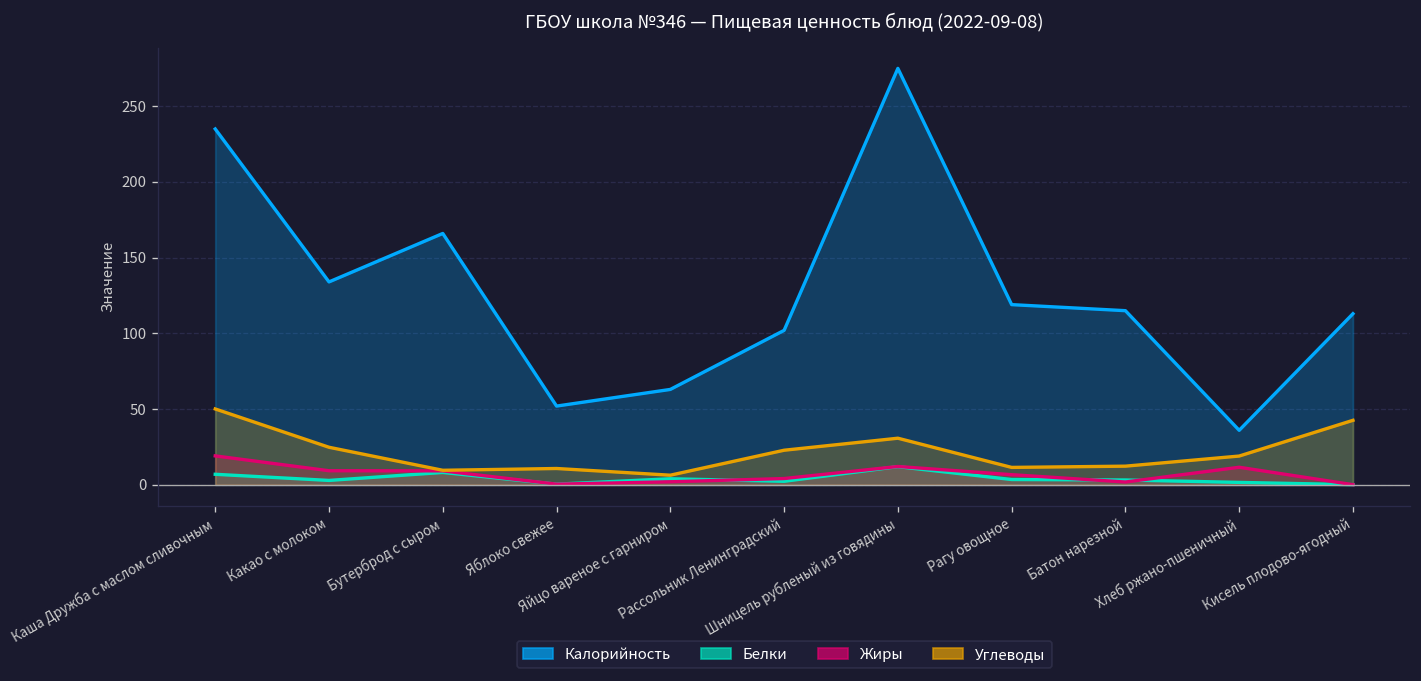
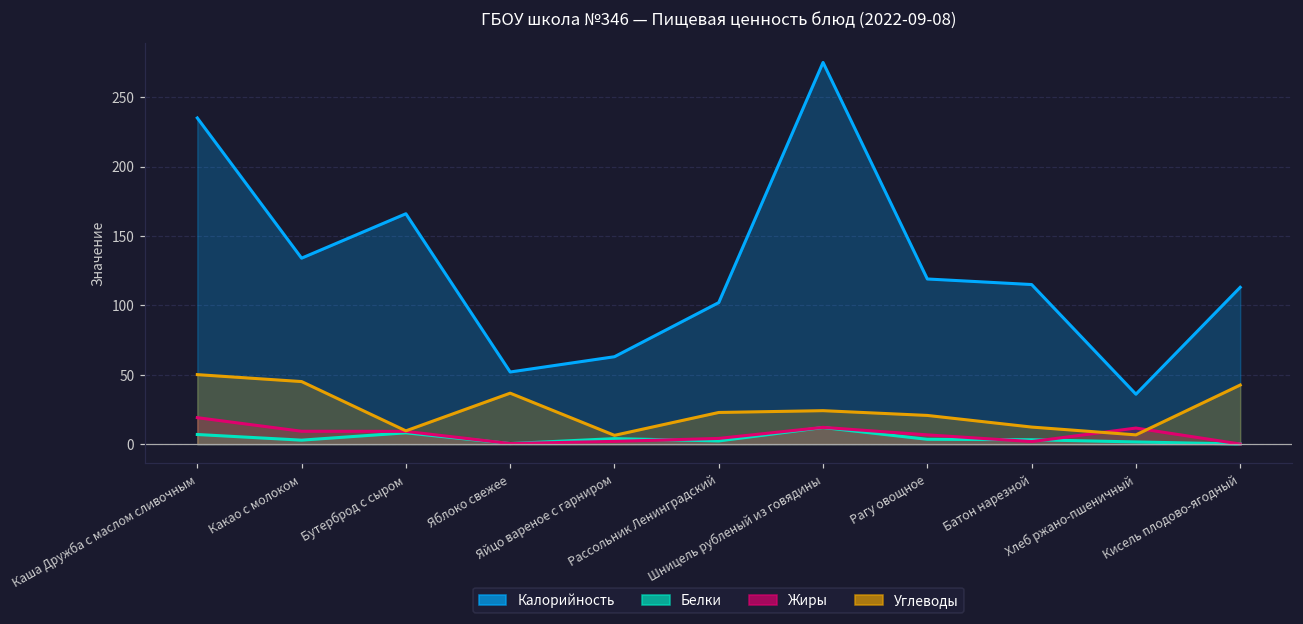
  {
    "Жиры": {
      "Каша Дружба c маслом сливочным": 19,
      "Какао с молоком": 9,
      "Рагу овощное": 7,
      "Хлеб ржано-пшеничный": 12
    },
    "Углеводы": {
      "Каша Дружба c маслом сливочным": 50,
-     "Какао с молоком": 25,
-     "Яблоко свежее": 11,
+     "Какао с молоком": 45,
+     "Яблоко свежее": 37,
      "Яйцо вареное с гарниром": 6,
      "Рассольник Ленинградский": 23,
-     "Шницель рубленый из говядины": 31,
-     "Рагу овощное": 12,
+     "Шницель рубленый из говядины": 24,
+     "Рагу овощное": 21,
      "Батон нарезной": 12,
-     "Хлеб ржано-пшеничный": 19,
+     "Хлеб ржано-пшеничный": 7,
      "Кисель плодово-ягодный": 43
    }
  }
